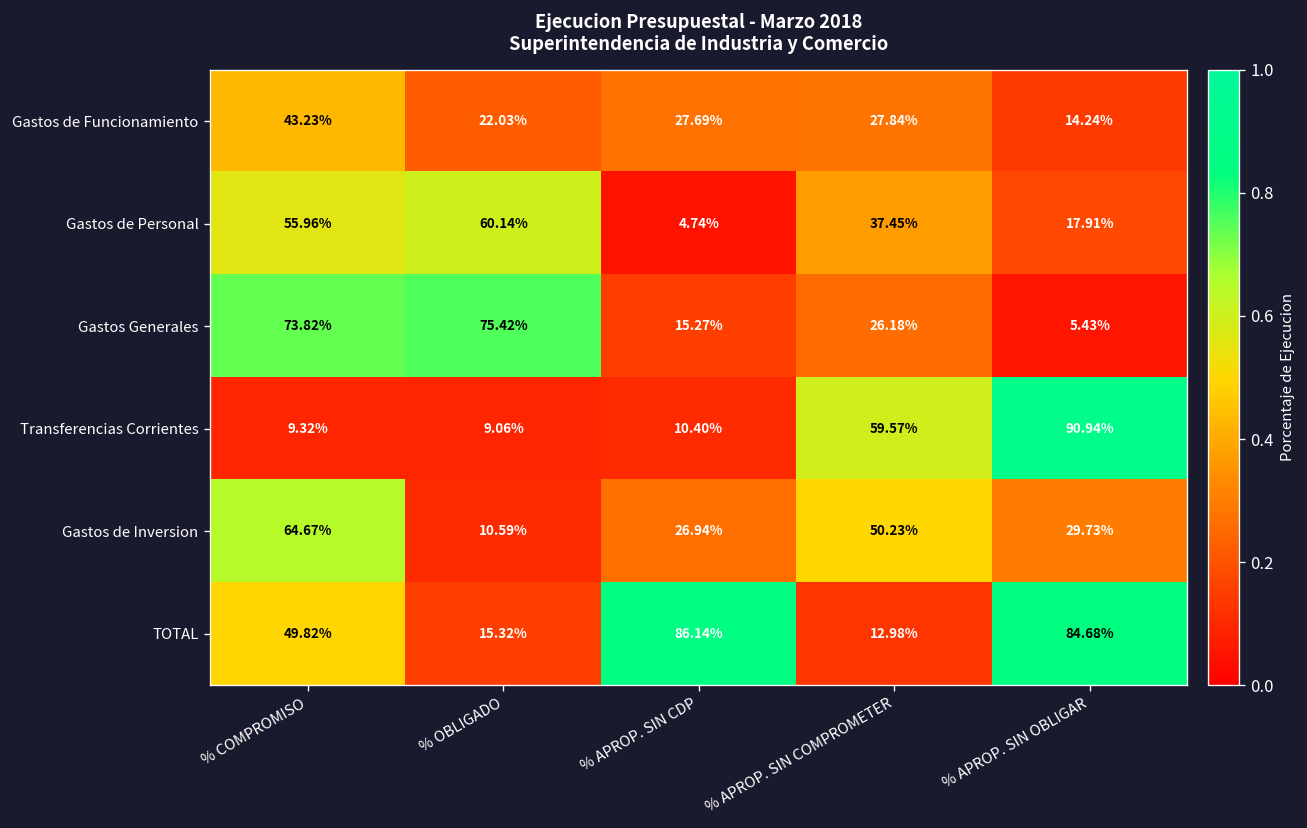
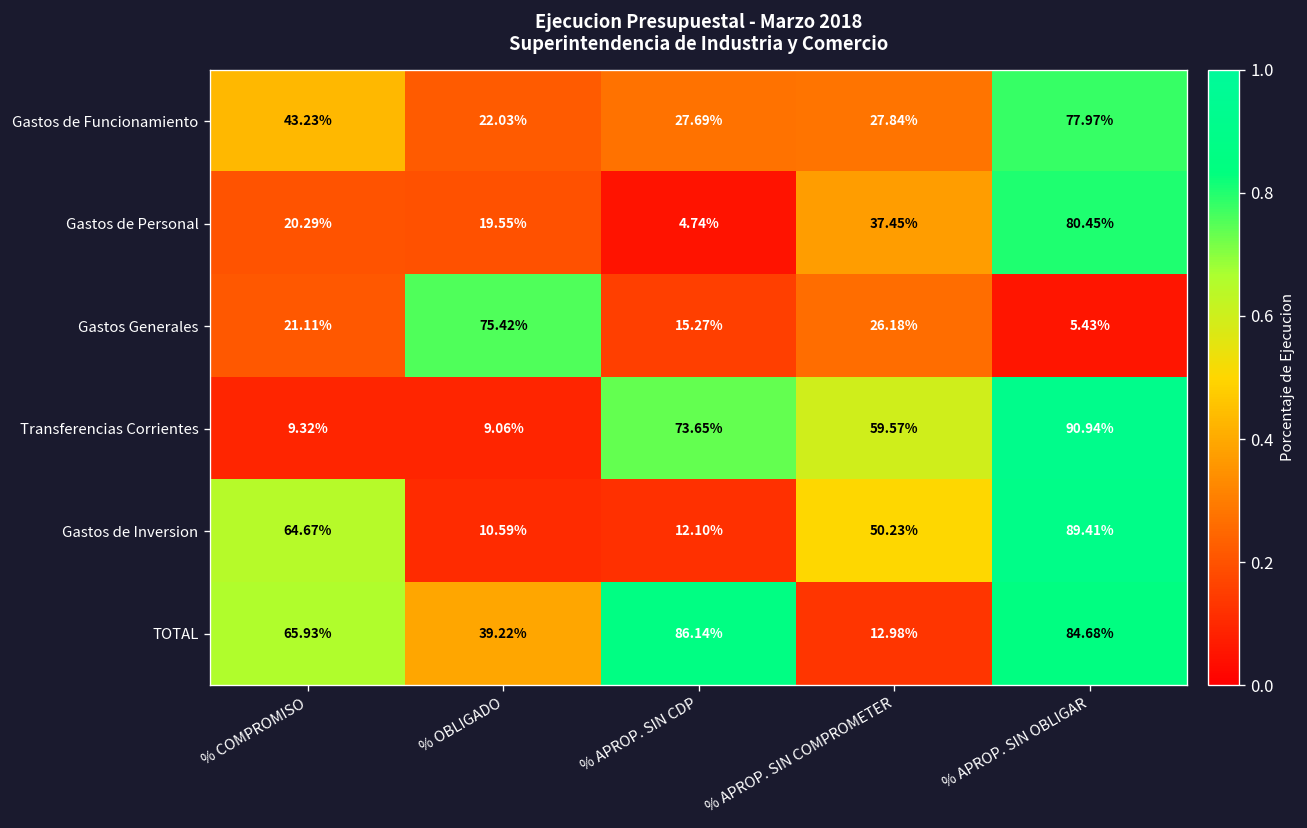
  {
    "Gastos de Funcionamiento": {
      "% COMPROMISO": "43.23%",
      "% OBLIGADO": "22.03%",
      "% APROP. SIN CDP": "27.69%",
      "% APROP. SIN COMPROMETER": "27.84%",
-     "% APROP. SIN OBLIGAR": "14.24%"
+     "% APROP. SIN OBLIGAR": "77.97%"
    },
    "Gastos de Personal": {
-     "% COMPROMISO": "55.96%",
-     "% OBLIGADO": "60.14%",
+     "% COMPROMISO": "20.29%",
+     "% OBLIGADO": "19.55%",
      "% APROP. SIN CDP": "4.74%",
      "% APROP. SIN COMPROMETER": "37.45%",
-     "% APROP. SIN OBLIGAR": "17.91%"
+     "% APROP. SIN OBLIGAR": "80.45%"
    },
    "Gastos Generales": {
-     "% COMPROMISO": "73.82%",
+     "% COMPROMISO": "21.11%",
      "% OBLIGADO": "75.42%",
      "% APROP. SIN CDP": "15.27%",
      "% APROP. SIN COMPROMETER": "26.18%",
      "% APROP. SIN OBLIGAR": "5.43%"
    },
    "Transferencias Corrientes": {
      "% COMPROMISO": "9.32%",
      "% OBLIGADO": "9.06%",
-     "% APROP. SIN CDP": "10.40%",
+     "% APROP. SIN CDP": "73.65%",
      "% APROP. SIN COMPROMETER": "59.57%",
      "% APROP. SIN OBLIGAR": "90.94%"
    },
    "Gastos de Inversion": {
      "% COMPROMISO": "64.67%",
      "% OBLIGADO": "10.59%",
-     "% APROP. SIN CDP": "26.94%",
+     "% APROP. SIN CDP": "12.10%",
      "% APROP. SIN COMPROMETER": "50.23%",
-     "% APROP. SIN OBLIGAR": "29.73%"
+     "% APROP. SIN OBLIGAR": "89.41%"
    },
    "TOTAL": {
-     "% COMPROMISO": "49.82%",
-     "% OBLIGADO": "15.32%",
+     "% COMPROMISO": "65.93%",
+     "% OBLIGADO": "39.22%",
      "% APROP. SIN CDP": "86.14%",
      "% APROP. SIN COMPROMETER": "12.98%",
      "% APROP. SIN OBLIGAR": "84.68%"
    }
  }
